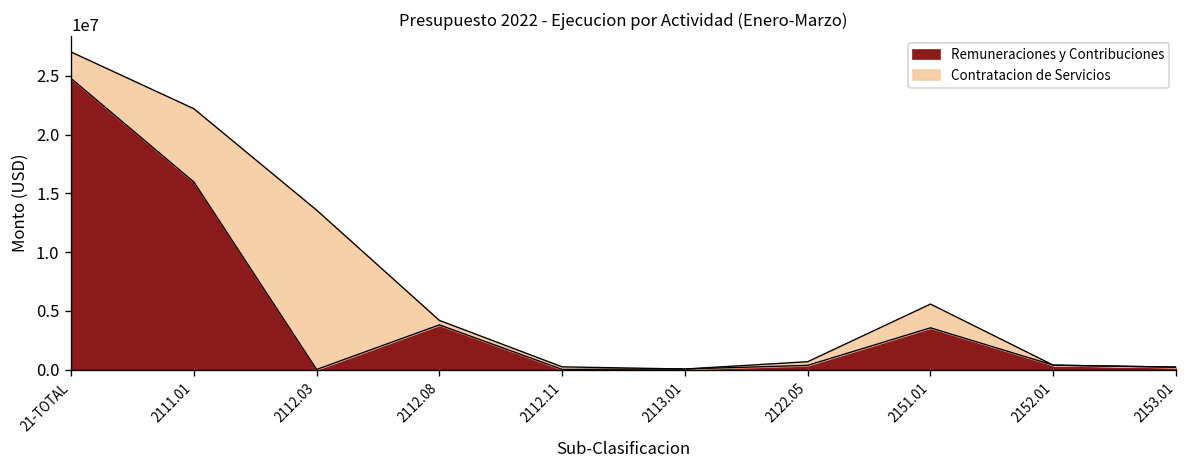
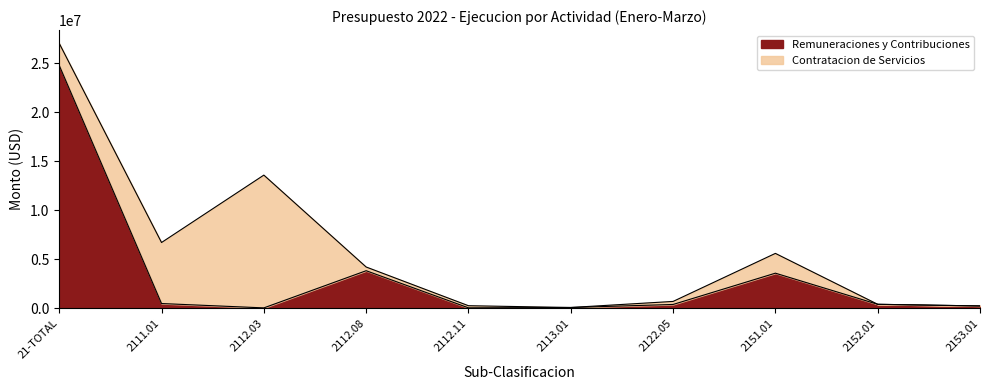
  {
    "Remuneraciones y Contribuciones": {
      "21-TOTAL": 25000000,
-     "2111.01": 16000000,
+     "2111.01": 0,
      "2112.03": 0,
      "2112.08": 4000000,
      "2122.05": 0,
      "2151.01": 4000000
    },
    "Contratacion de Servicios": {
      "21-TOTAL": 2000000,
      "2111.01": 6000000,
      "2112.03": 14000000,
      "2112.08": 0,
      "2122.05": 0,
      "2151.01": 2000000
    }
  }
